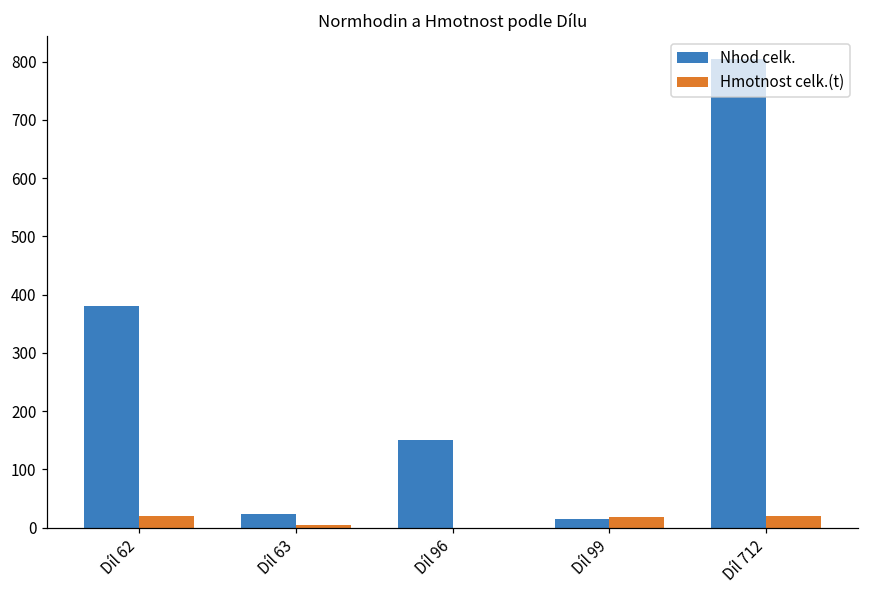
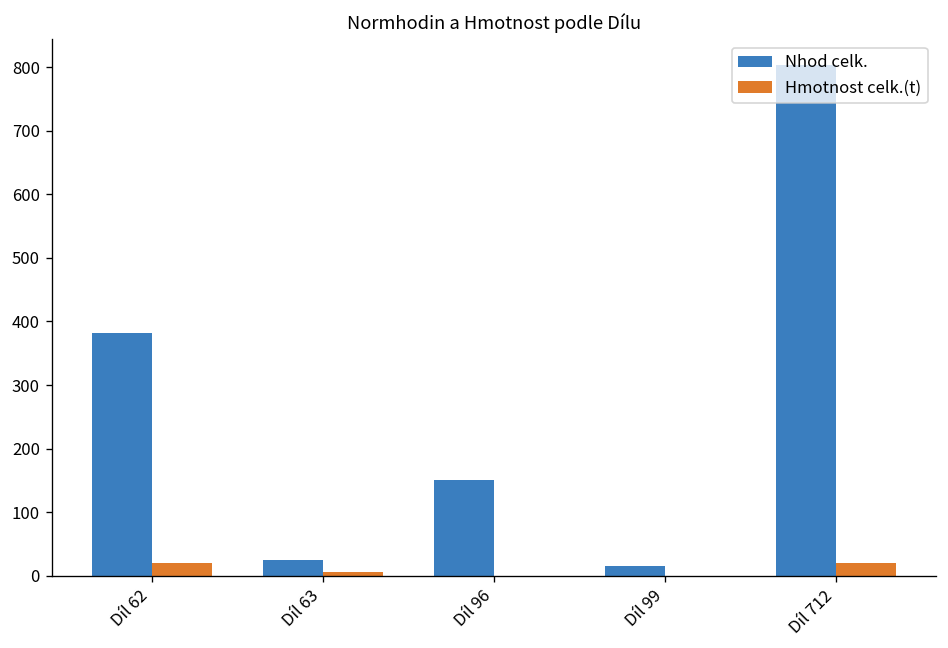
  {
    "Nhod celk.": {
      "Díl 62": 380,
      "Díl 63": 20,
      "Díl 96": 150,
      "Díl 99": 20
    },
    "Hmotnost celk.(t)": {
      "Díl 62": 20,
      "Díl 63": 10,
-     "Díl 99": 20,
+     "Díl 99": 0,
      "Díl 712": 20
    }
  }
